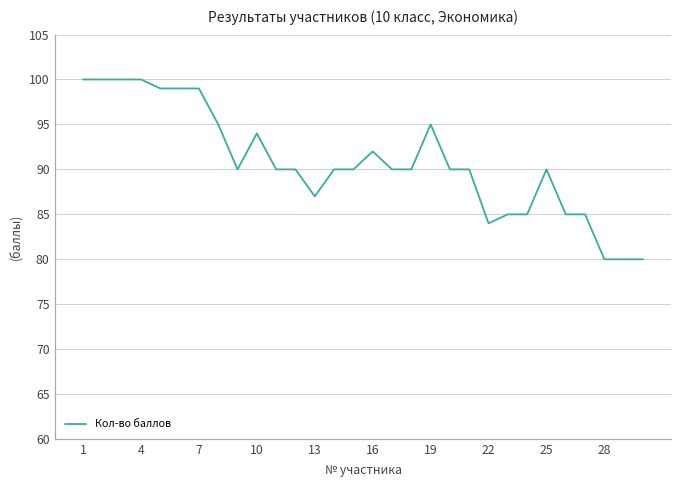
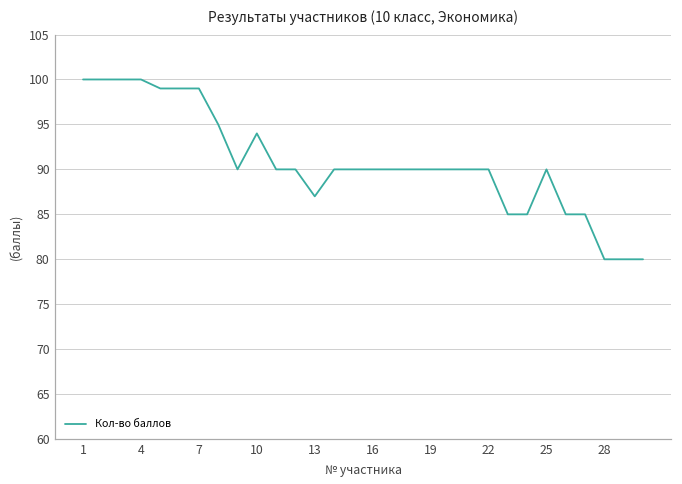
  {
    "1": 100,
    "4": 100,
    "7": 99,
    "10": 94,
    "13": 87,
-   "16": 92,
-   "19": 95,
-   "22": 84,
+   "16": 90,
+   "19": 90,
+   "22": 90,
    "25": 90,
    "28": 80
  }
